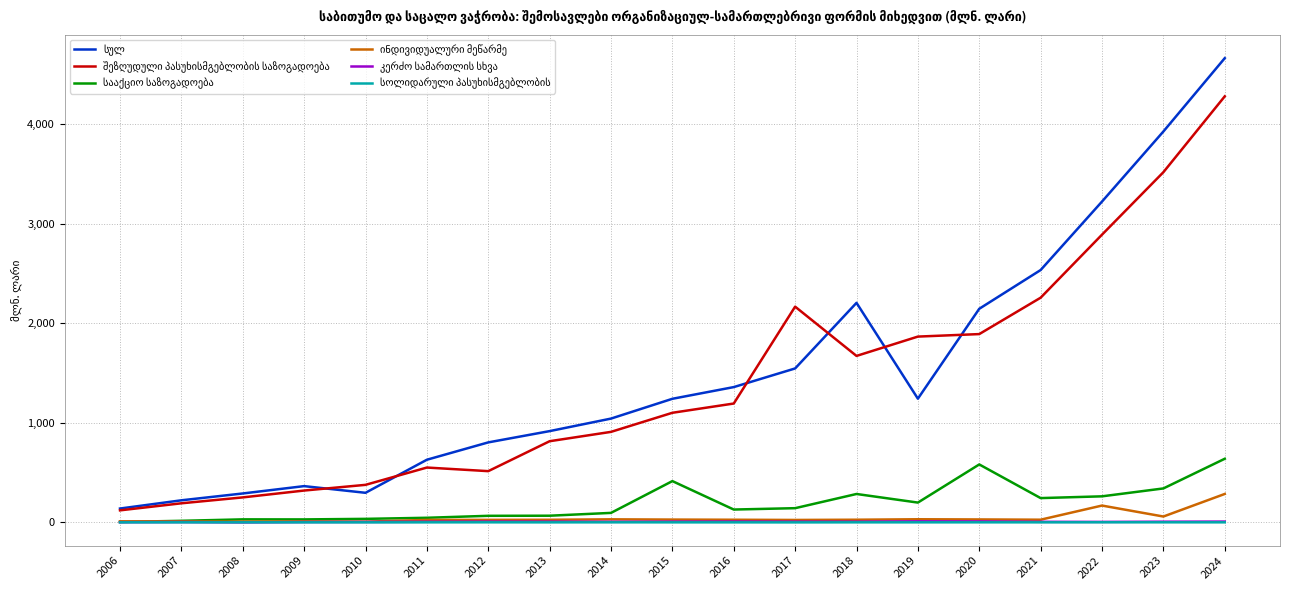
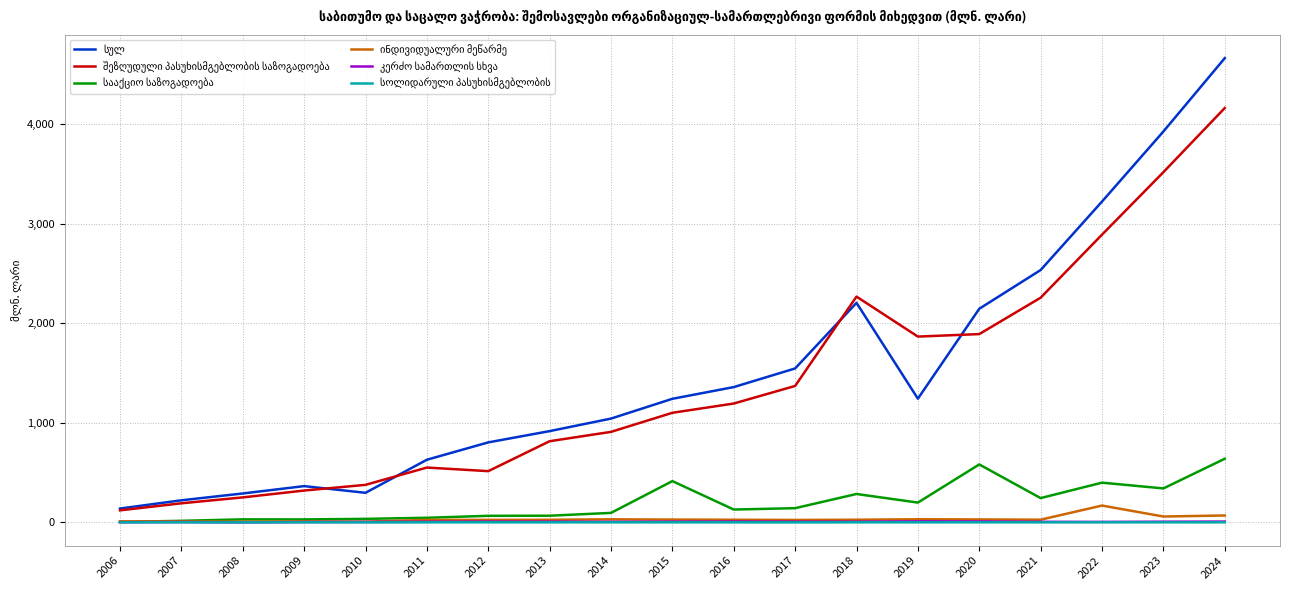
  {
    "სულ": {
      "2007": "200",
      "2008": "300",
      "2009": "400",
      "2010": "300",
      "2011": "600",
      "2012": "800",
      "2013": "900",
      "2014": "1,000",
      "2015": "1,200",
      "2016": "1,400",
      "2017": "1,500",
      "2018": "2,200",
      "2019": "1,200",
      "2020": "2,100",
      "2021": "2,500",
      "2022": "3,200",
      "2023": "3,900",
      "2024": "4,700"
    },
    "შეზღუდული პასუხისმგებლობის საზოგადოება": {
      "2007": "200",
      "2008": "300",
      "2009": "300",
      "2010": "400",
      "2011": "600",
      "2012": "500",
      "2013": "800",
      "2014": "900",
      "2015": "1,100",
      "2016": "1,200",
-     "2017": "2,200",
-     "2018": "1,700",
+     "2017": "1,400",
+     "2018": "2,300",
      "2019": "1,900",
      "2020": "1,900",
      "2021": "2,300",
      "2022": "2,900",
      "2023": "3,500",
-     "2024": "4,300"
+     "2024": "4,200"
    },
    "სააქციო საზოგადოება": {
      "2010": "0",
      "2012": "100",
      "2013": "100",
      "2014": "100",
      "2015": "400",
      "2016": "100",
      "2017": "100",
      "2018": "300",
      "2019": "200",
      "2020": "600",
      "2021": "200",
-     "2022": "300",
+     "2022": "400",
      "2023": "300",
      "2024": "600"
    },
    "ინდივიდუალური მეწარმე": {
      "2022": "200",
      "2023": "100",
-     "2024": "300"
+     "2024": "100"
    }
  }
